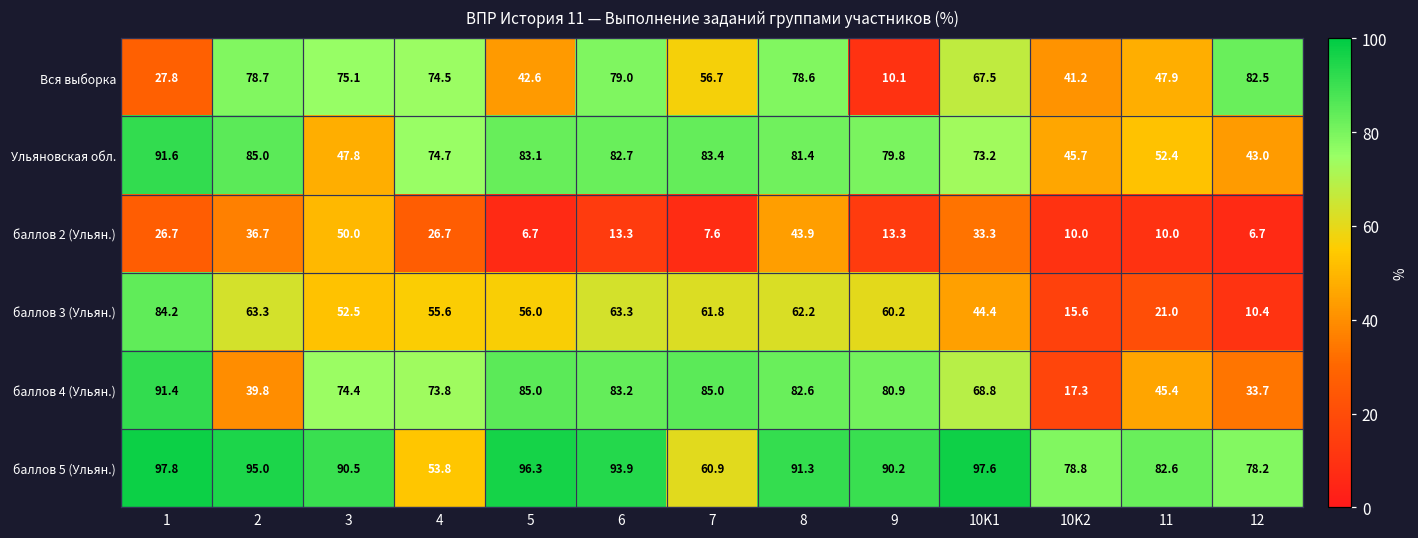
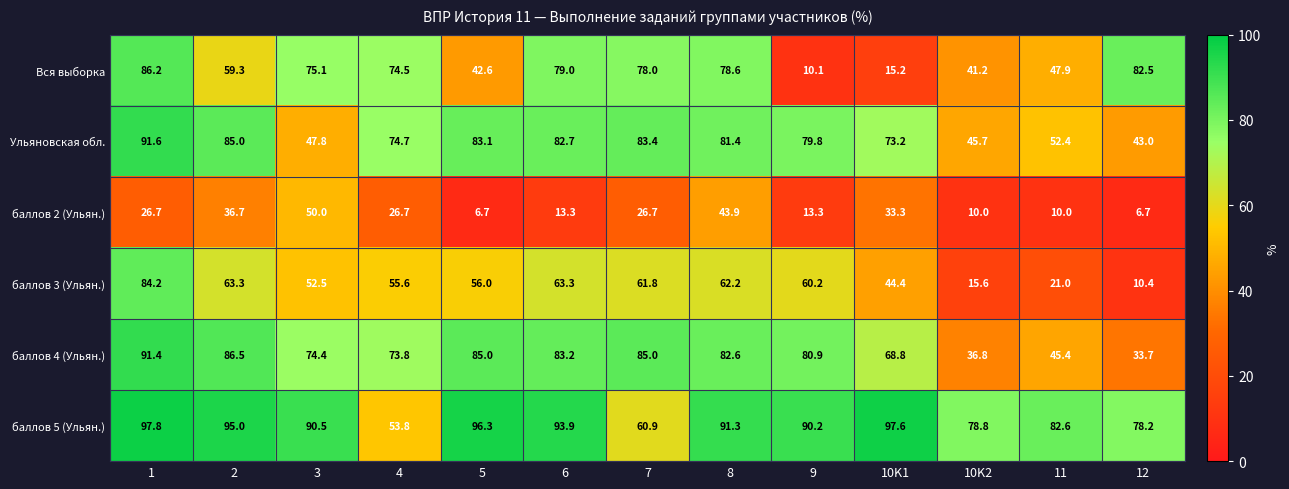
  {
    "Вся выборка": {
-     "1": 27.8,
-     "2": 78.7,
+     "1": 86.2,
+     "2": 59.3,
      "3": 75.1,
      "4": 74.5,
      "5": 42.6,
      "6": 79.0,
-     "7": 56.7,
+     "7": 78.0,
      "8": 78.6,
      "9": 10.1,
-     "10K1": 67.5,
+     "10K1": 15.2,
      "10K2": 41.2,
      "11": 47.9,
      "12": 82.5
    },
    "Ульяновская обл.": {
      "1": 91.6,
      "2": 85.0,
      "3": 47.8,
      "4": 74.7,
      "5": 83.1,
      "6": 82.7,
      "7": 83.4,
      "8": 81.4,
      "9": 79.8,
      "10K1": 73.2,
      "10K2": 45.7,
      "11": 52.4,
      "12": 43.0
    },
    "баллов 2 (Ульян.)": {
      "1": 26.7,
      "2": 36.7,
      "3": 50.0,
      "4": 26.7,
      "5": 6.7,
      "6": 13.3,
-     "7": 7.6,
+     "7": 26.7,
      "8": 43.9,
      "9": 13.3,
      "10K1": 33.3,
      "10K2": 10.0,
      "11": 10.0,
      "12": 6.7
    },
    "баллов 3 (Ульян.)": {
      "1": 84.2,
      "2": 63.3,
      "3": 52.5,
      "4": 55.6,
      "5": 56.0,
      "6": 63.3,
      "7": 61.8,
      "8": 62.2,
      "9": 60.2,
      "10K1": 44.4,
      "10K2": 15.6,
      "11": 21.0,
      "12": 10.4
    },
    "баллов 4 (Ульян.)": {
      "1": 91.4,
-     "2": 39.8,
+     "2": 86.5,
      "3": 74.4,
      "4": 73.8,
      "5": 85.0,
      "6": 83.2,
      "7": 85.0,
      "8": 82.6,
      "9": 80.9,
      "10K1": 68.8,
-     "10K2": 17.3,
+     "10K2": 36.8,
      "11": 45.4,
      "12": 33.7
    },
    "баллов 5 (Ульян.)": {
      "1": 97.8,
      "2": 95.0,
      "3": 90.5,
      "4": 53.8,
      "5": 96.3,
      "6": 93.9,
      "7": 60.9,
      "8": 91.3,
      "9": 90.2,
      "10K1": 97.6,
      "10K2": 78.8,
      "11": 82.6,
      "12": 78.2
    }
  }
